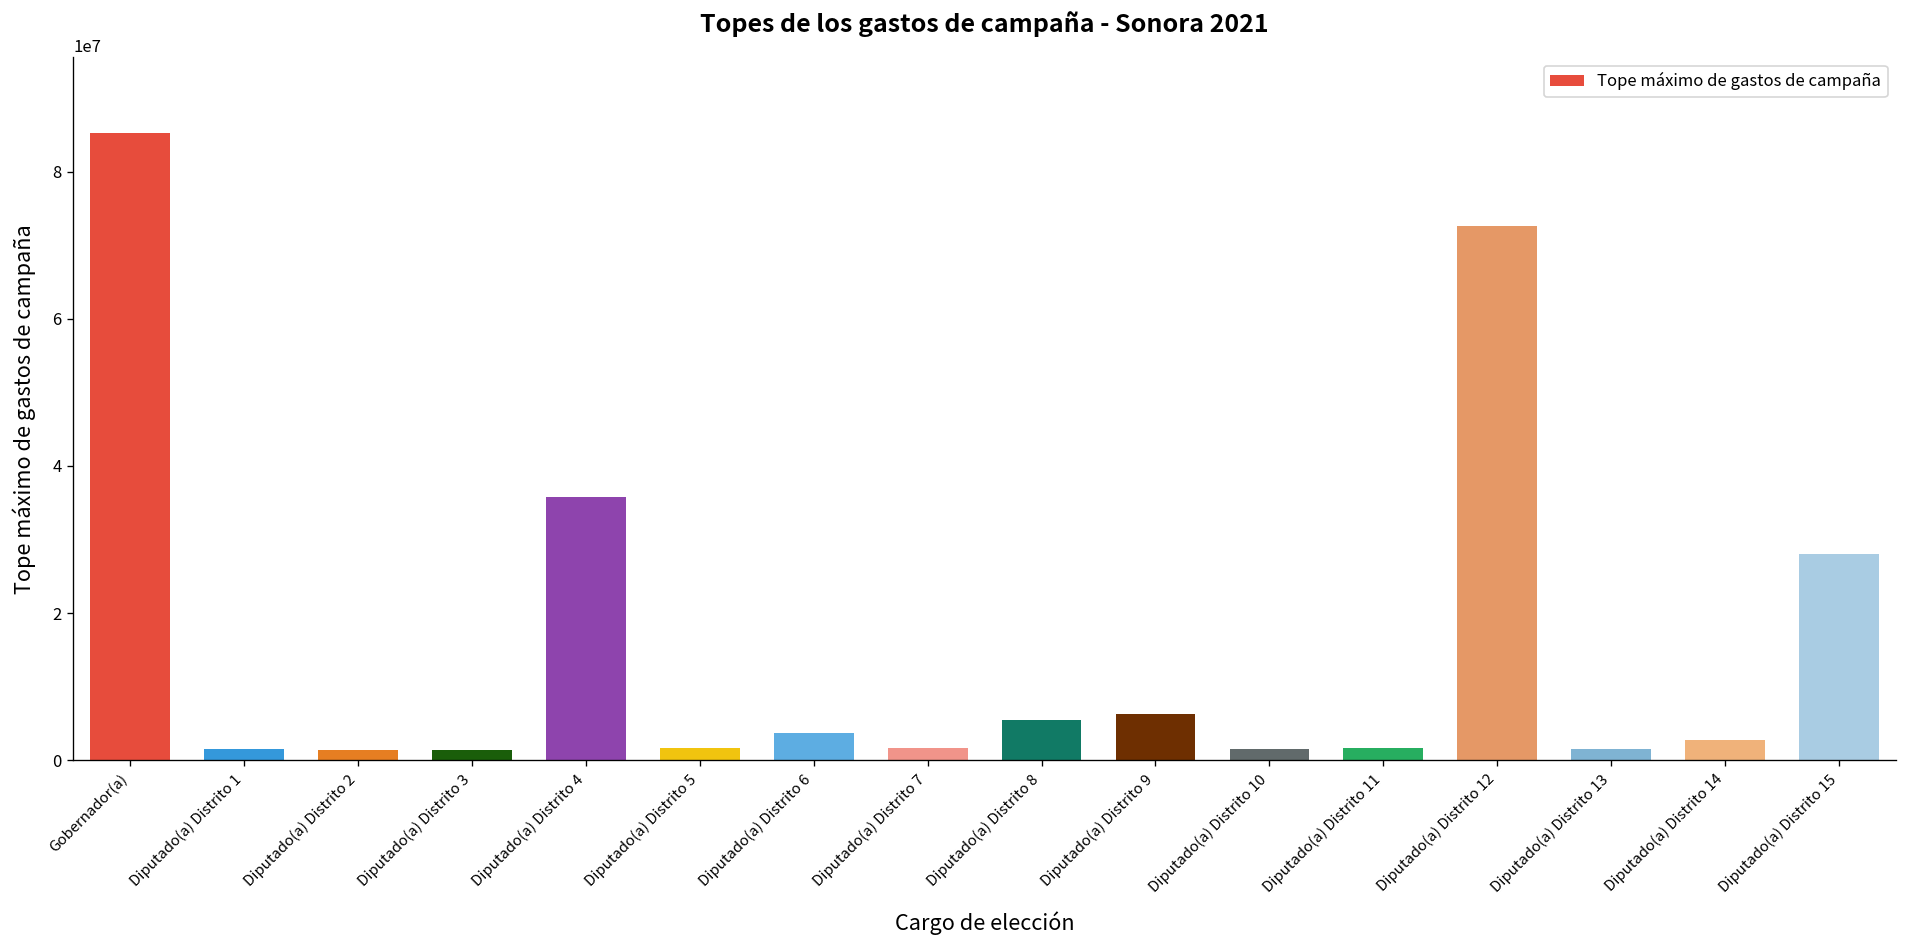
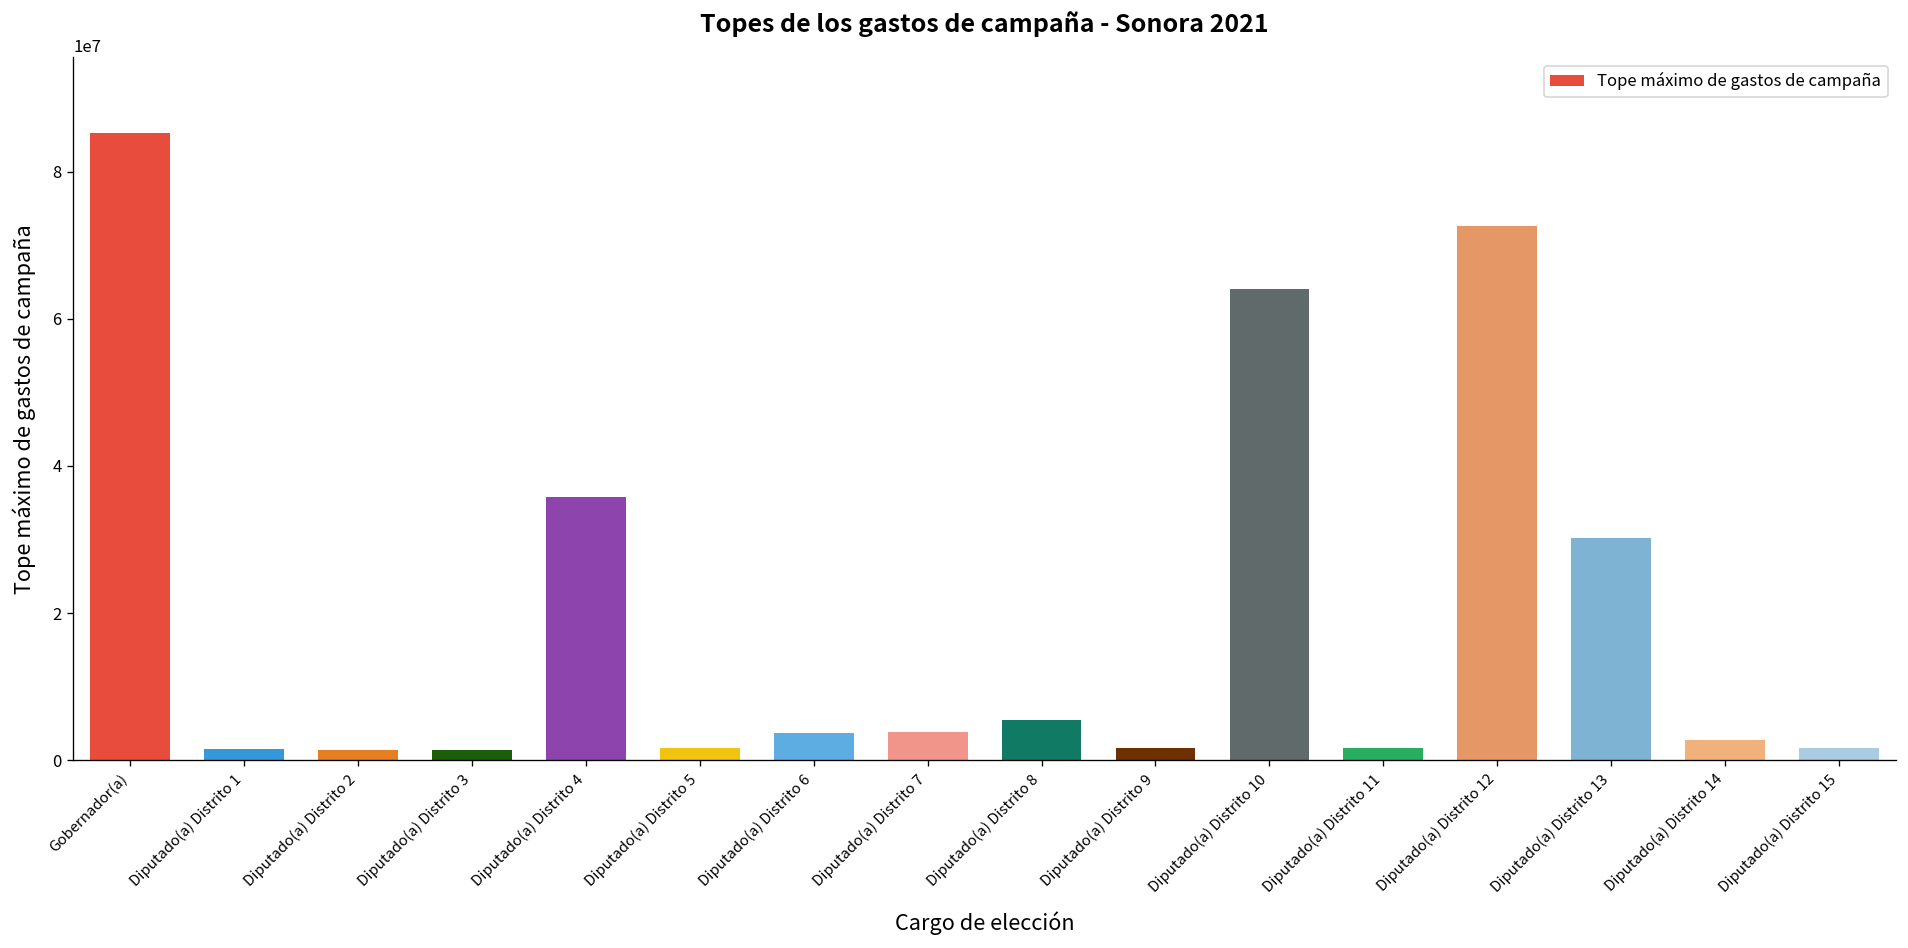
  {
    "Gobernador(a)": 85000000,
    "Diputado(a) Distrito 1": 2000000,
    "Diputado(a) Distrito 2": 1000000,
    "Diputado(a) Distrito 3": 1000000,
    "Diputado(a) Distrito 4": 36000000,
    "Diputado(a) Distrito 5": 2000000,
    "Diputado(a) Distrito 6": 4000000,
-   "Diputado(a) Distrito 7": 2000000,
+   "Diputado(a) Distrito 7": 4000000,
    "Diputado(a) Distrito 8": 5000000,
-   "Diputado(a) Distrito 9": 6000000,
-   "Diputado(a) Distrito 10": 1000000,
+   "Diputado(a) Distrito 9": 2000000,
+   "Diputado(a) Distrito 10": 64000000,
    "Diputado(a) Distrito 11": 2000000,
    "Diputado(a) Distrito 12": 73000000,
-   "Diputado(a) Distrito 13": 1000000,
+   "Diputado(a) Distrito 13": 30000000,
    "Diputado(a) Distrito 14": 3000000,
-   "Diputado(a) Distrito 15": 28000000
+   "Diputado(a) Distrito 15": 2000000
  }
